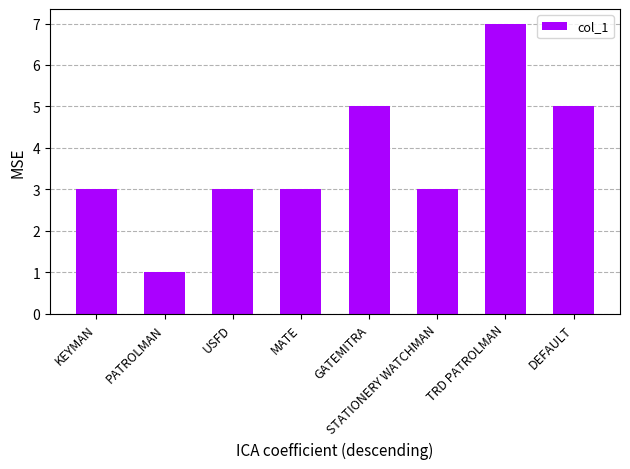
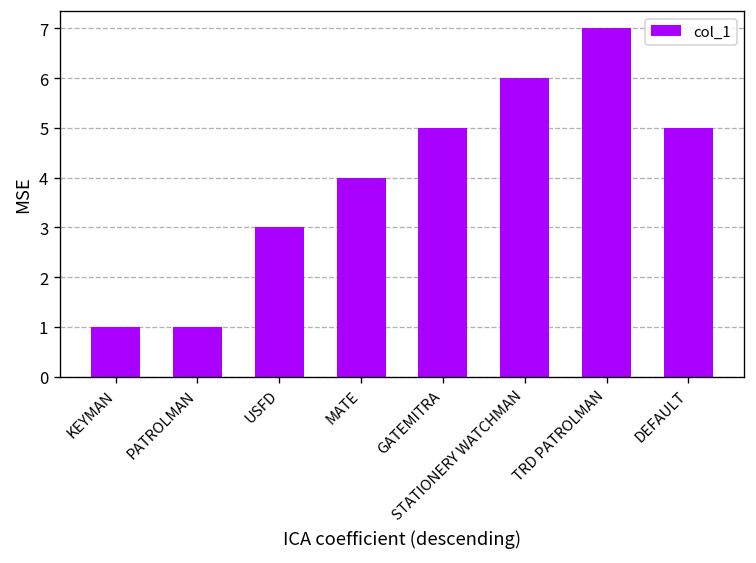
  {
-   "KEYMAN": 3,
+   "KEYMAN": 1,
    "PATROLMAN": 1,
    "USFD": 3,
-   "MATE": 3,
+   "MATE": 4,
    "GATEMITRA": 5,
-   "STATIONERY WATCHMAN": 3,
+   "STATIONERY WATCHMAN": 6,
    "TRD PATROLMAN": 7,
    "DEFAULT": 5
  }
